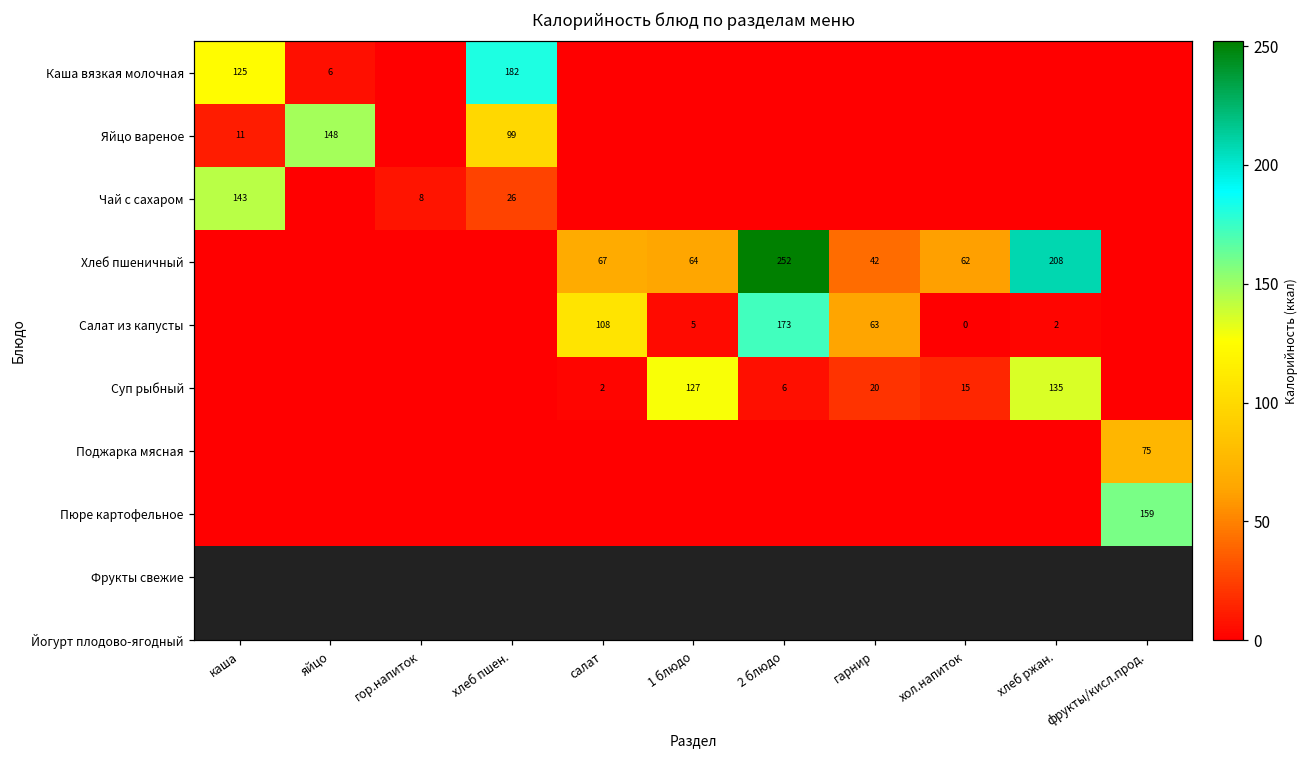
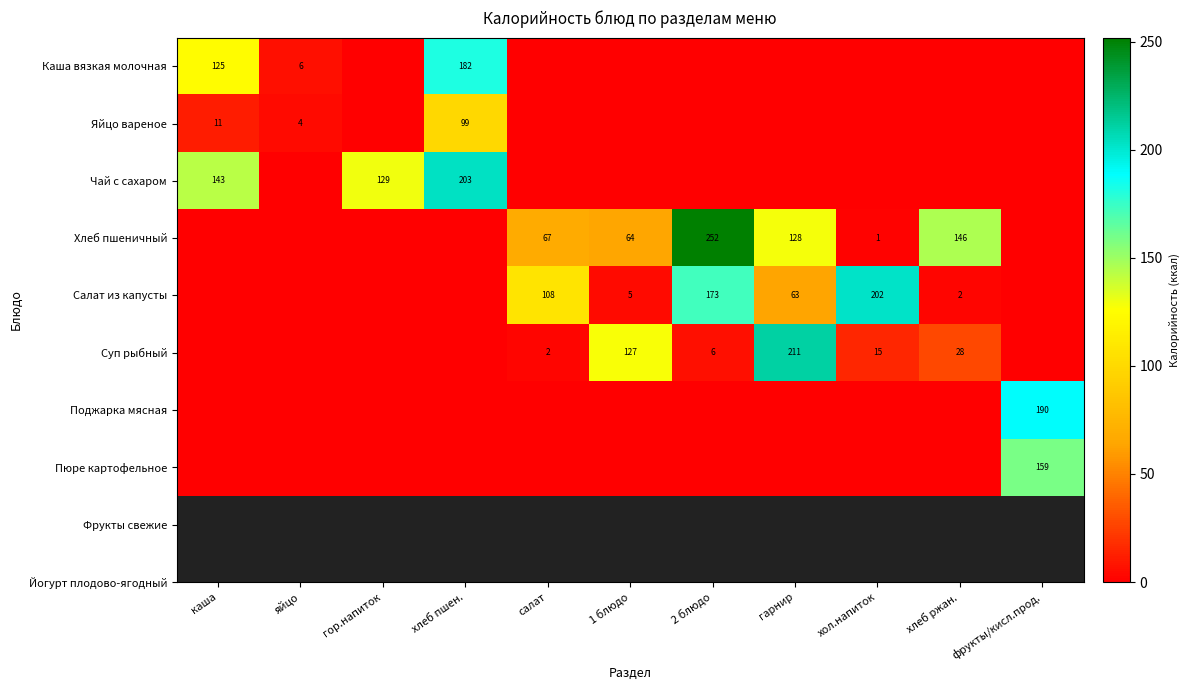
  {
    "Каша вязкая молочная": {
      "каша": 125,
      "яйцо": 6,
      "хлеб пшен.": 182
    },
    "Яйцо вареное": {
      "каша": 11,
-     "яйцо": 148,
+     "яйцо": 4,
      "хлеб пшен.": 99
    },
    "Чай с сахаром": {
      "каша": 143,
-     "гор.напиток": 8,
-     "хлеб пшен.": 26
+     "гор.напиток": 129,
+     "хлеб пшен.": 203
    },
    "Хлеб пшеничный": {
      "салат": 67,
      "1 блюдо": 64,
      "2 блюдо": 252,
-     "гарнир": 42,
-     "хол.напиток": 62,
-     "хлеб ржан.": 208
+     "гарнир": 128,
+     "хол.напиток": 1,
+     "хлеб ржан.": 146
    },
    "Салат из капусты": {
      "салат": 108,
      "1 блюдо": 5,
      "2 блюдо": 173,
      "гарнир": 63,
-     "хол.напиток": 0,
+     "хол.напиток": 202,
      "хлеб ржан.": 2
    },
    "Суп рыбный": {
      "салат": 2,
      "1 блюдо": 127,
      "2 блюдо": 6,
-     "гарнир": 20,
+     "гарнир": 211,
      "хол.напиток": 15,
-     "хлеб ржан.": 135
+     "хлеб ржан.": 28
    },
    "Поджарка мясная": {
-     "фрукты/кисл.прод.": 75
+     "фрукты/кисл.прод.": 190
    },
    "Пюре картофельное": {
      "фрукты/кисл.прод.": 159
    }
  }
